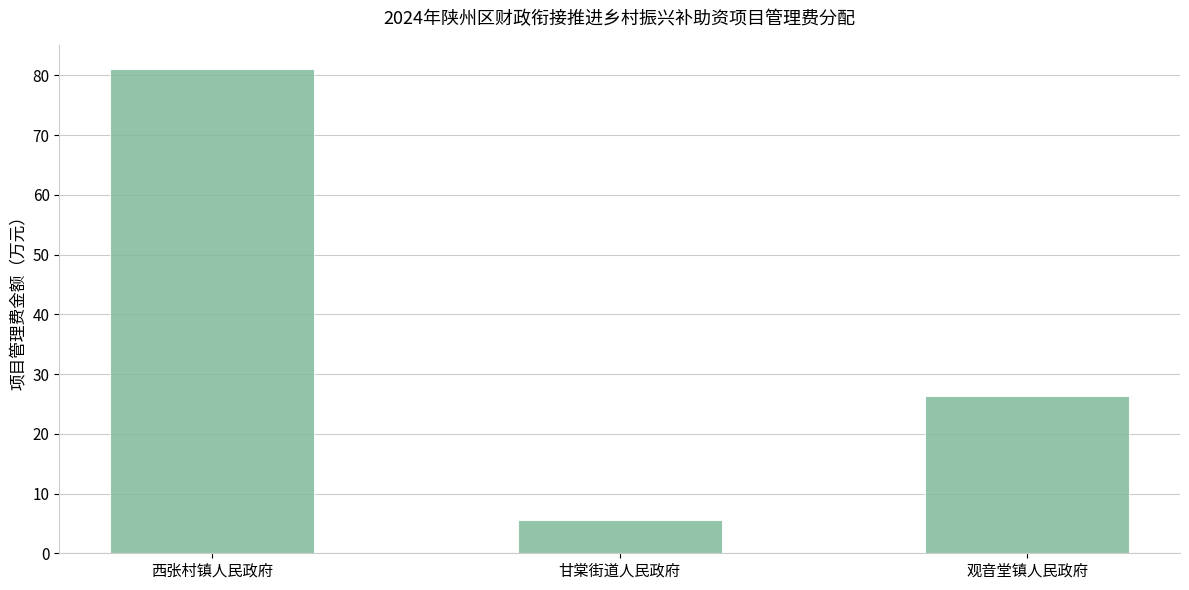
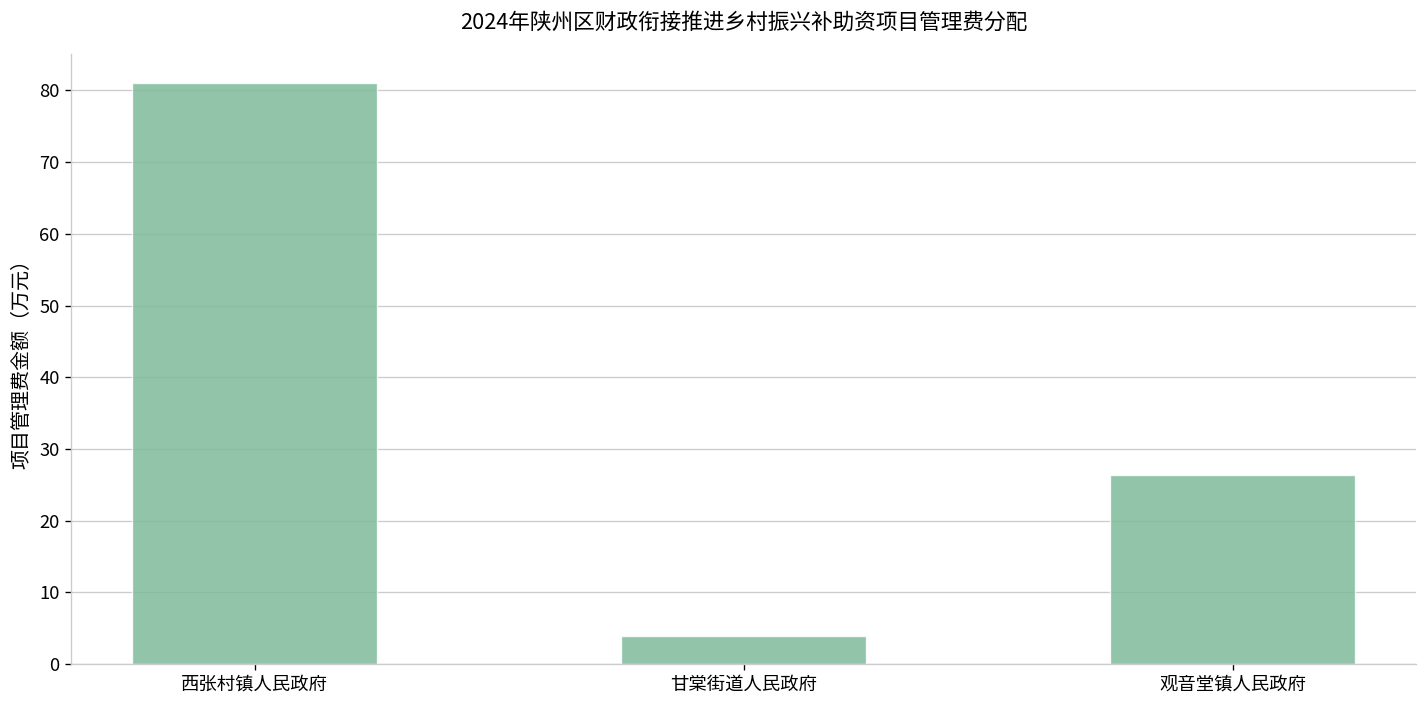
  {
    "西张村镇人民政府": 81,
-   "甘棠街道人民政府": 6,
+   "甘棠街道人民政府": 4,
    "观音堂镇人民政府": 26
  }
